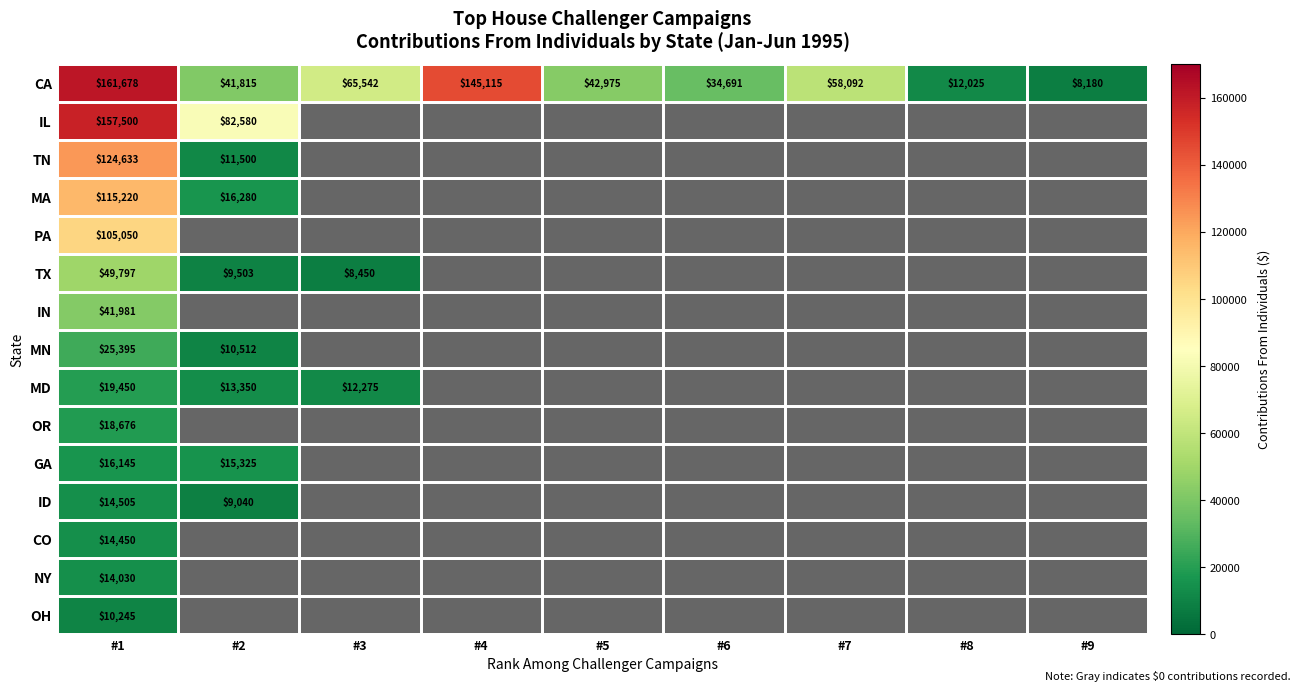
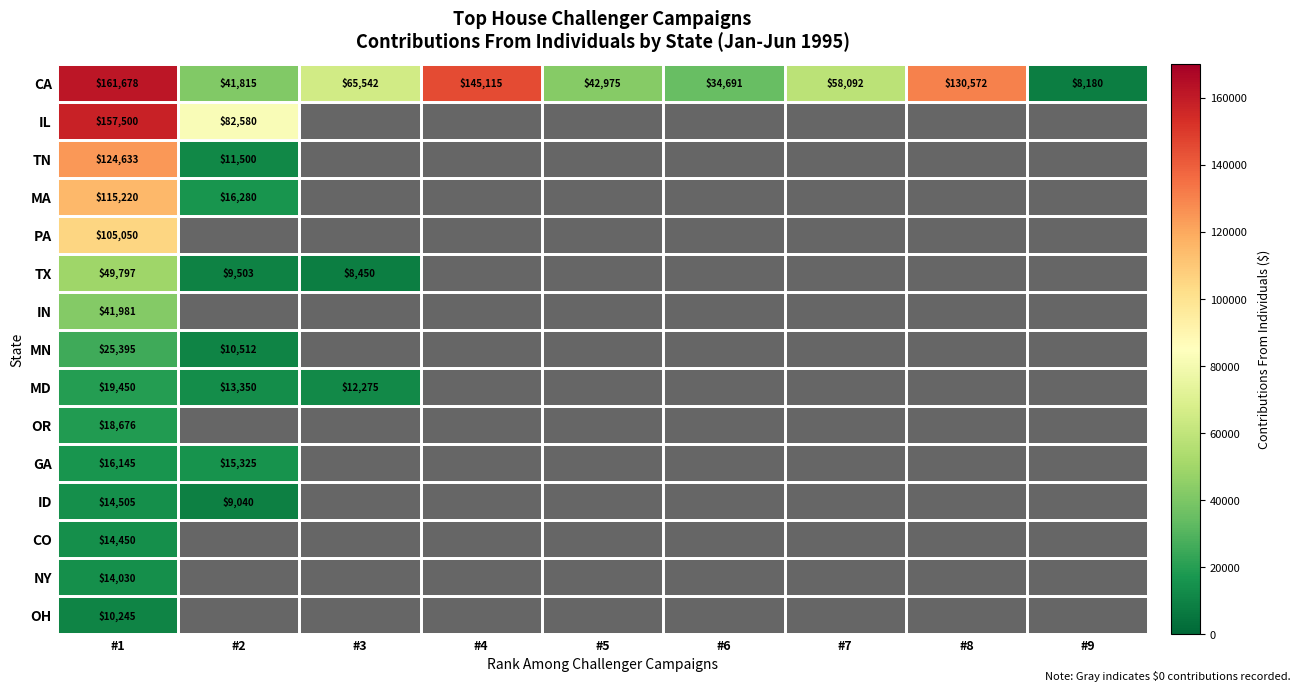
  {
    "CA": {
      "#1": "$161,678",
      "#2": "$41,815",
      "#3": "$65,542",
      "#4": "$145,115",
      "#5": "$42,975",
      "#6": "$34,691",
      "#7": "$58,092",
-     "#8": "$12,025",
+     "#8": "$130,572",
      "#9": "$8,180"
    },
    "IL": {
      "#1": "$157,500",
      "#2": "$82,580"
    },
    "TN": {
      "#1": "$124,633",
      "#2": "$11,500"
    },
    "MA": {
      "#1": "$115,220",
      "#2": "$16,280"
    },
    "PA": {
      "#1": "$105,050"
    },
    "TX": {
      "#1": "$49,797",
      "#2": "$9,503",
      "#3": "$8,450"
    },
    "IN": {
      "#1": "$41,981"
    },
    "MN": {
      "#1": "$25,395",
      "#2": "$10,512"
    },
    "MD": {
      "#1": "$19,450",
      "#2": "$13,350",
      "#3": "$12,275"
    },
    "OR": {
      "#1": "$18,676"
    },
    "GA": {
      "#1": "$16,145",
      "#2": "$15,325"
    },
    "ID": {
      "#1": "$14,505",
      "#2": "$9,040"
    },
    "CO": {
      "#1": "$14,450"
    },
    "NY": {
      "#1": "$14,030"
    },
    "OH": {
      "#1": "$10,245"
    }
  }
